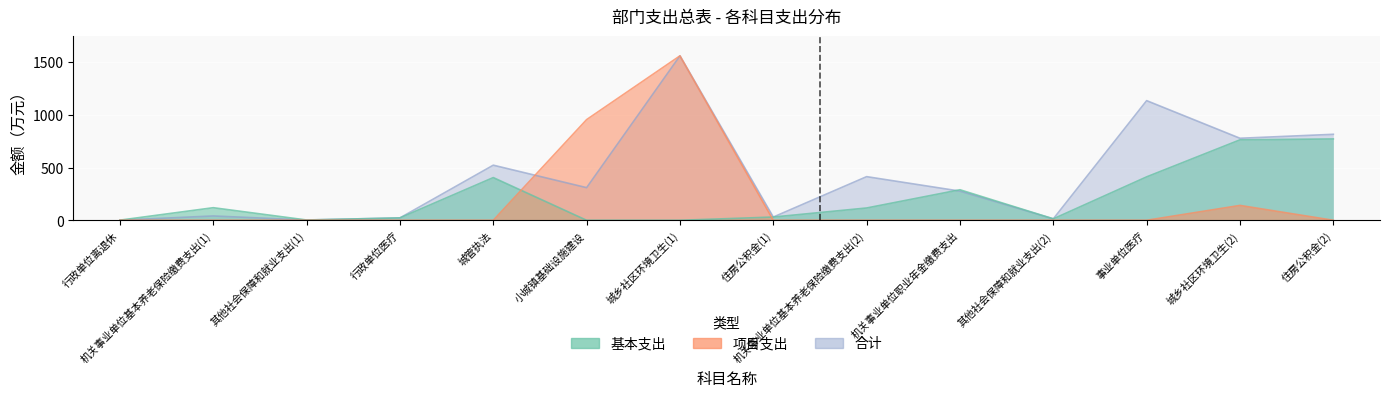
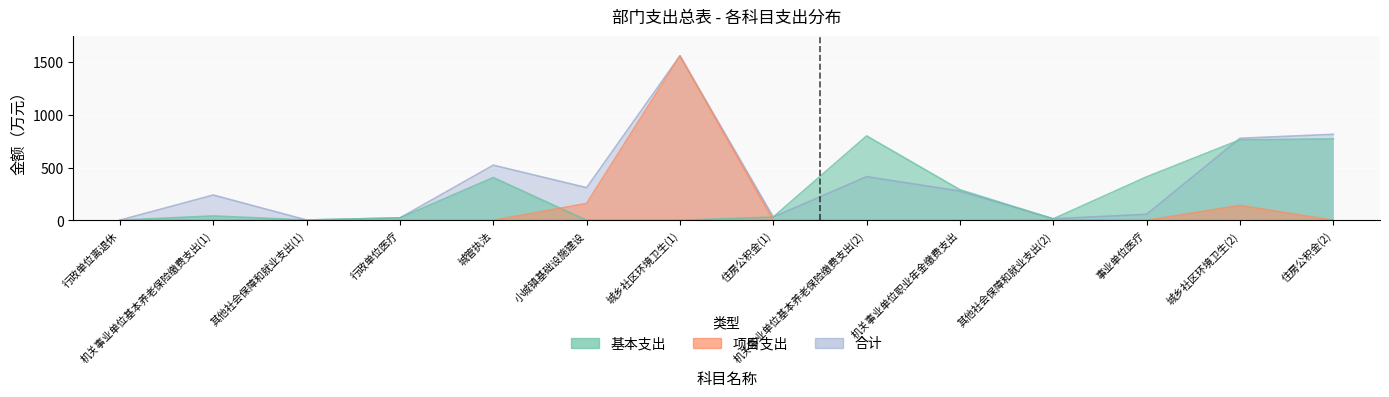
  {
    "合计": {
-     "机关事业单位基本养老保险缴费支出(1)": 40,
+     "机关事业单位基本养老保险缴费支出(1)": 240,
      "城管执法": 520,
      "小城镇基础设施建设": 310,
      "机关事业单位基本养老保险缴费支出(2)": 410,
-     "事业单位医疗": 1130,
+     "事业单位医疗": 60,
      "住房公积金(2)": 820
    },
    "基本支出": {
-     "机关事业单位基本养老保险缴费支出(1)": 120,
+     "机关事业单位基本养老保险缴费支出(1)": 40,
      "城管执法": 410,
      "小城镇基础设施建设": 0,
      "城乡社区环境卫生(1)": 0,
-     "机关事业单位基本养老保险缴费支出(2)": 120,
+     "机关事业单位基本养老保险缴费支出(2)": 800,
      "事业单位医疗": 410,
      "住房公积金(2)": 770
    },
    "项目支出": {
      "机关事业单位基本养老保险缴费支出(1)": 0,
      "城管执法": 0,
-     "小城镇基础设施建设": 960,
+     "小城镇基础设施建设": 160,
      "住房公积金(1)": 0,
      "机关事业单位基本养老保险缴费支出(2)": 0,
      "机关事业单位职业年金缴费支出": 0,
      "事业单位医疗": 0,
      "城乡社区环境卫生(2)": 140,
      "住房公积金(2)": 0
    }
  }
